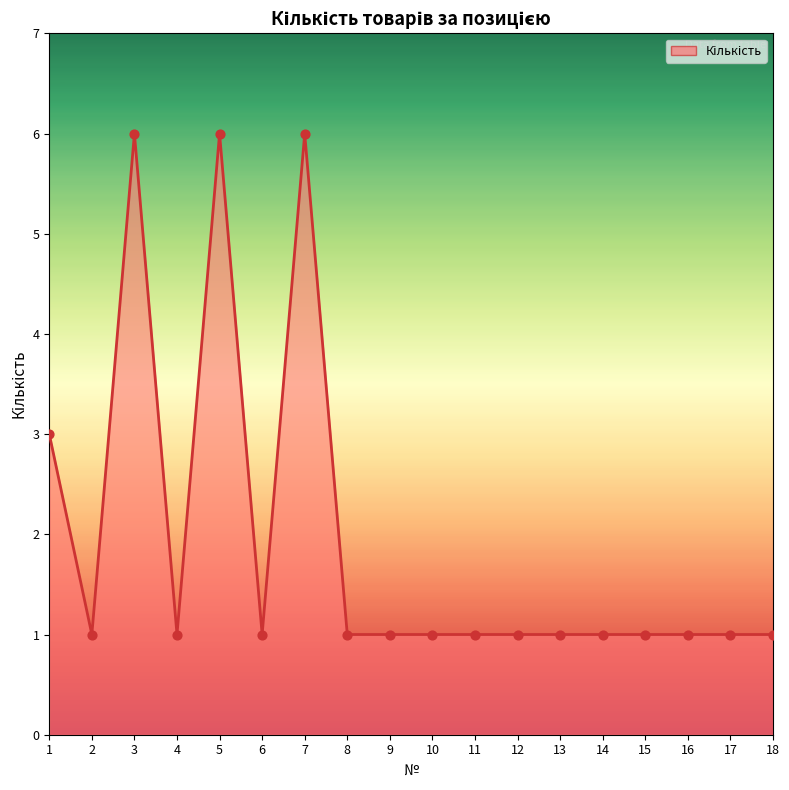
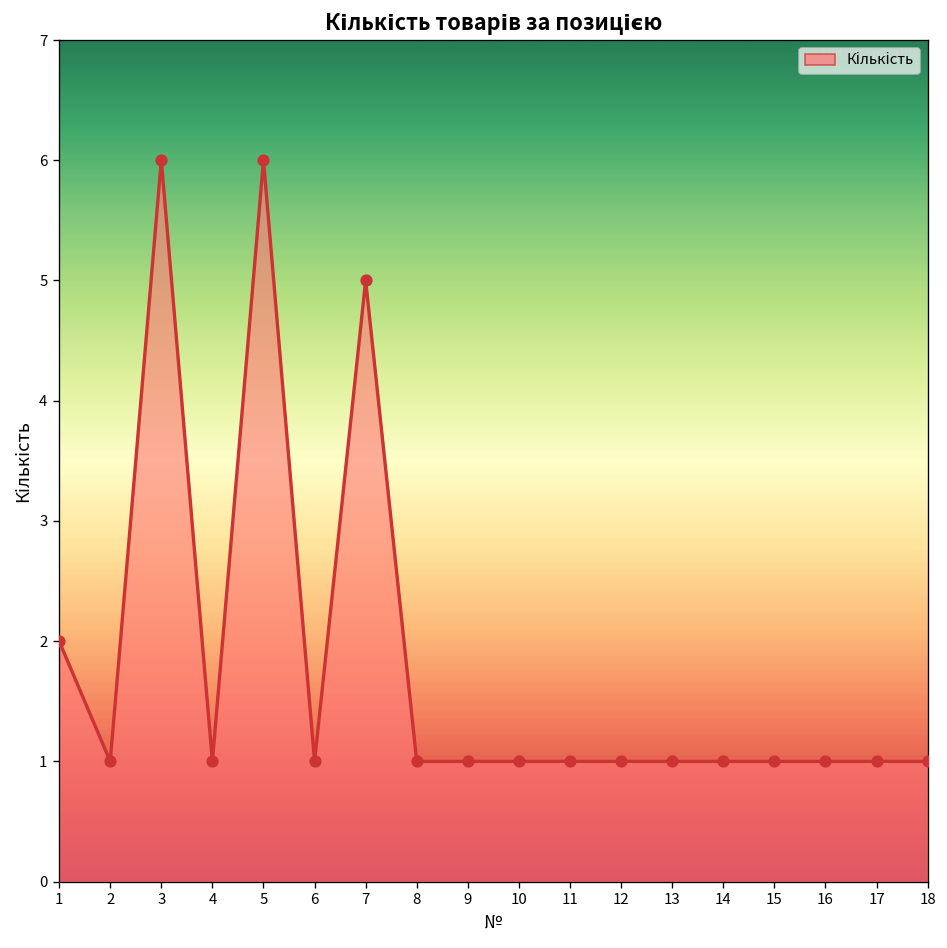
  {
-   "1": 3,
+   "1": 2,
    "2": 1,
    "3": 6,
    "4": 1,
    "5": 6,
    "6": 1,
-   "7": 6,
+   "7": 5,
    "8": 1,
    "9": 1,
    "10": 1,
    "11": 1,
    "12": 1,
    "13": 1,
    "14": 1,
    "15": 1,
    "16": 1,
    "17": 1,
    "18": 1
  }
